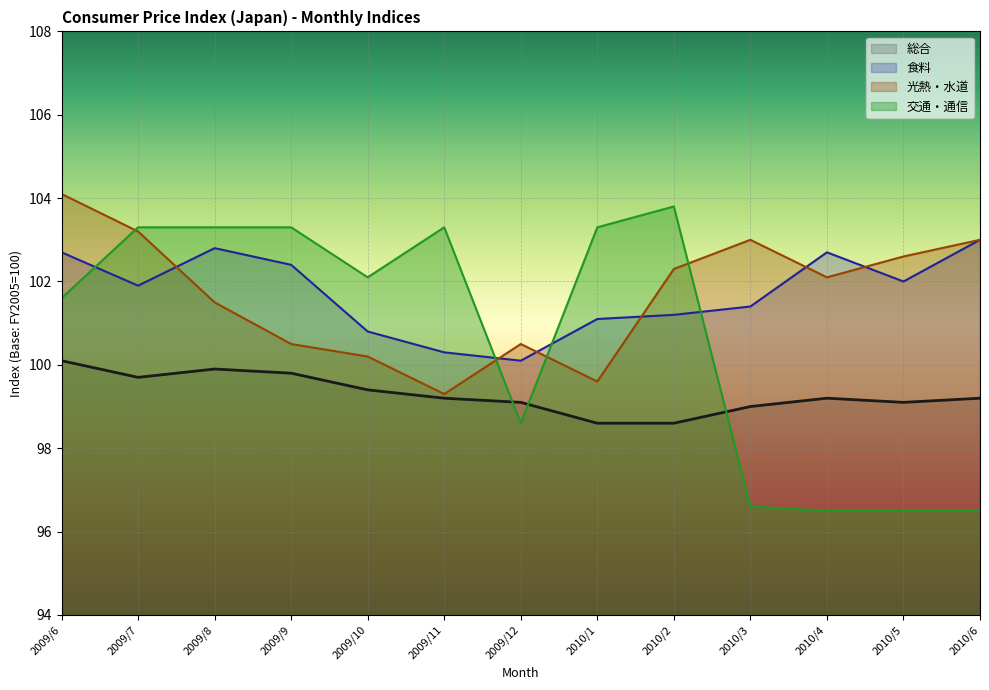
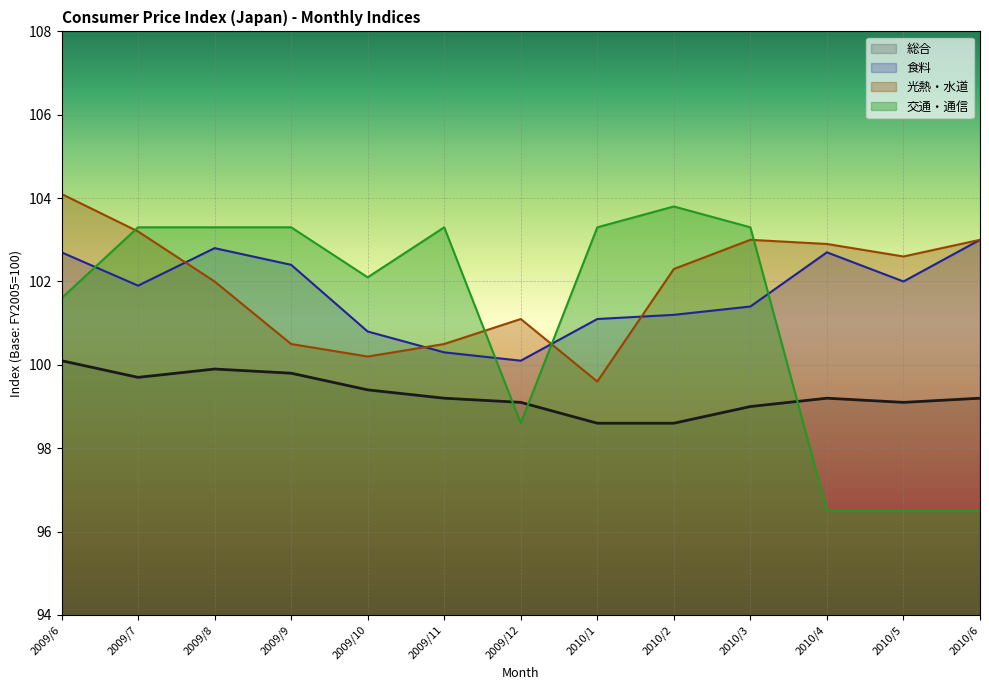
  {
    "光熱・水道": {
      "2009/6": 104.1,
      "2009/7": 103.2,
-     "2009/8": 101.5,
+     "2009/8": 102.0,
      "2009/9": 100.5,
      "2009/10": 100.2,
-     "2009/11": 99.3,
-     "2009/12": 100.5,
+     "2009/11": 100.5,
+     "2009/12": 101.1,
      "2010/1": 99.6,
      "2010/2": 102.3,
      "2010/3": 103.0,
-     "2010/4": 102.1,
+     "2010/4": 102.9,
      "2010/5": 102.6
    },
    "交通・通信": {
      "2009/6": 101.6,
      "2009/7": 103.3,
      "2009/8": 103.3,
      "2009/9": 103.3,
      "2009/10": 102.1,
      "2009/11": 103.3,
      "2009/12": 98.6,
      "2010/1": 103.3,
      "2010/2": 103.8,
-     "2010/3": 96.6,
+     "2010/3": 103.3,
      "2010/4": 96.5,
      "2010/5": 96.5,
      "2010/6": 96.5
    }
  }
